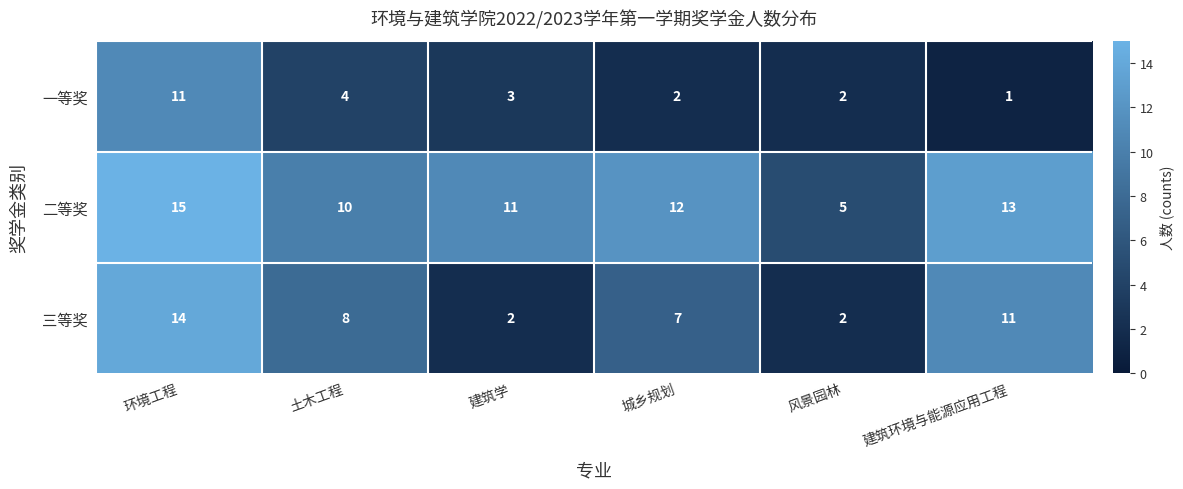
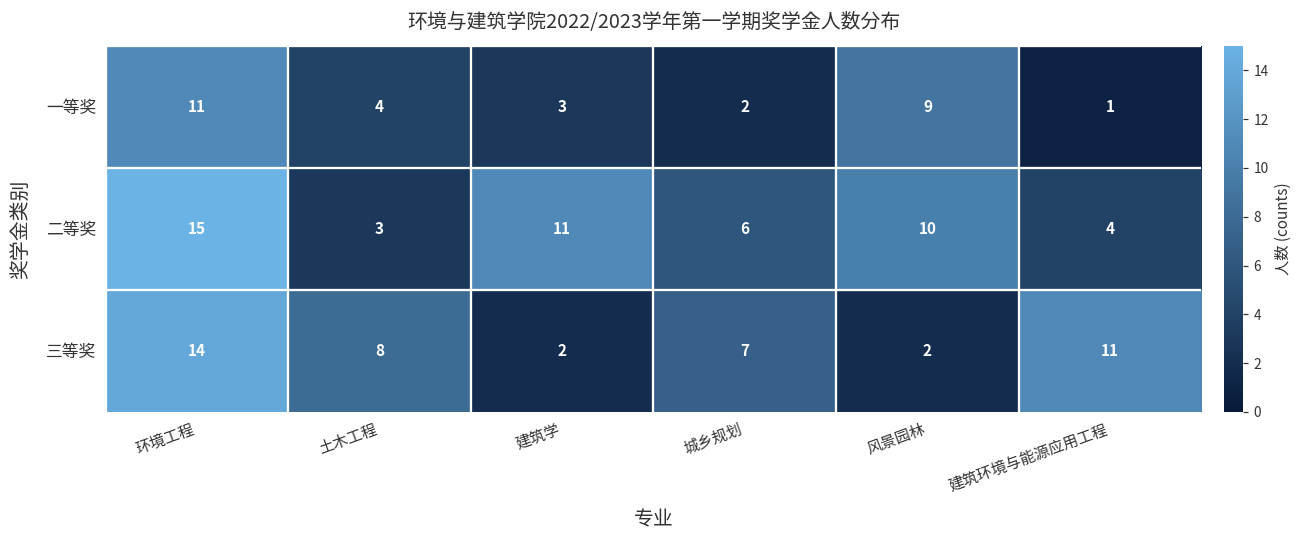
  {
    "一等奖": {
      "环境工程": 11,
      "土木工程": 4,
      "建筑学": 3,
      "城乡规划": 2,
-     "风景园林": 2,
+     "风景园林": 9,
      "建筑环境与能源应用工程": 1
    },
    "二等奖": {
      "环境工程": 15,
-     "土木工程": 10,
+     "土木工程": 3,
      "建筑学": 11,
-     "城乡规划": 12,
-     "风景园林": 5,
-     "建筑环境与能源应用工程": 13
+     "城乡规划": 6,
+     "风景园林": 10,
+     "建筑环境与能源应用工程": 4
    },
    "三等奖": {
      "环境工程": 14,
      "土木工程": 8,
      "建筑学": 2,
      "城乡规划": 7,
      "风景园林": 2,
      "建筑环境与能源应用工程": 11
    }
  }
